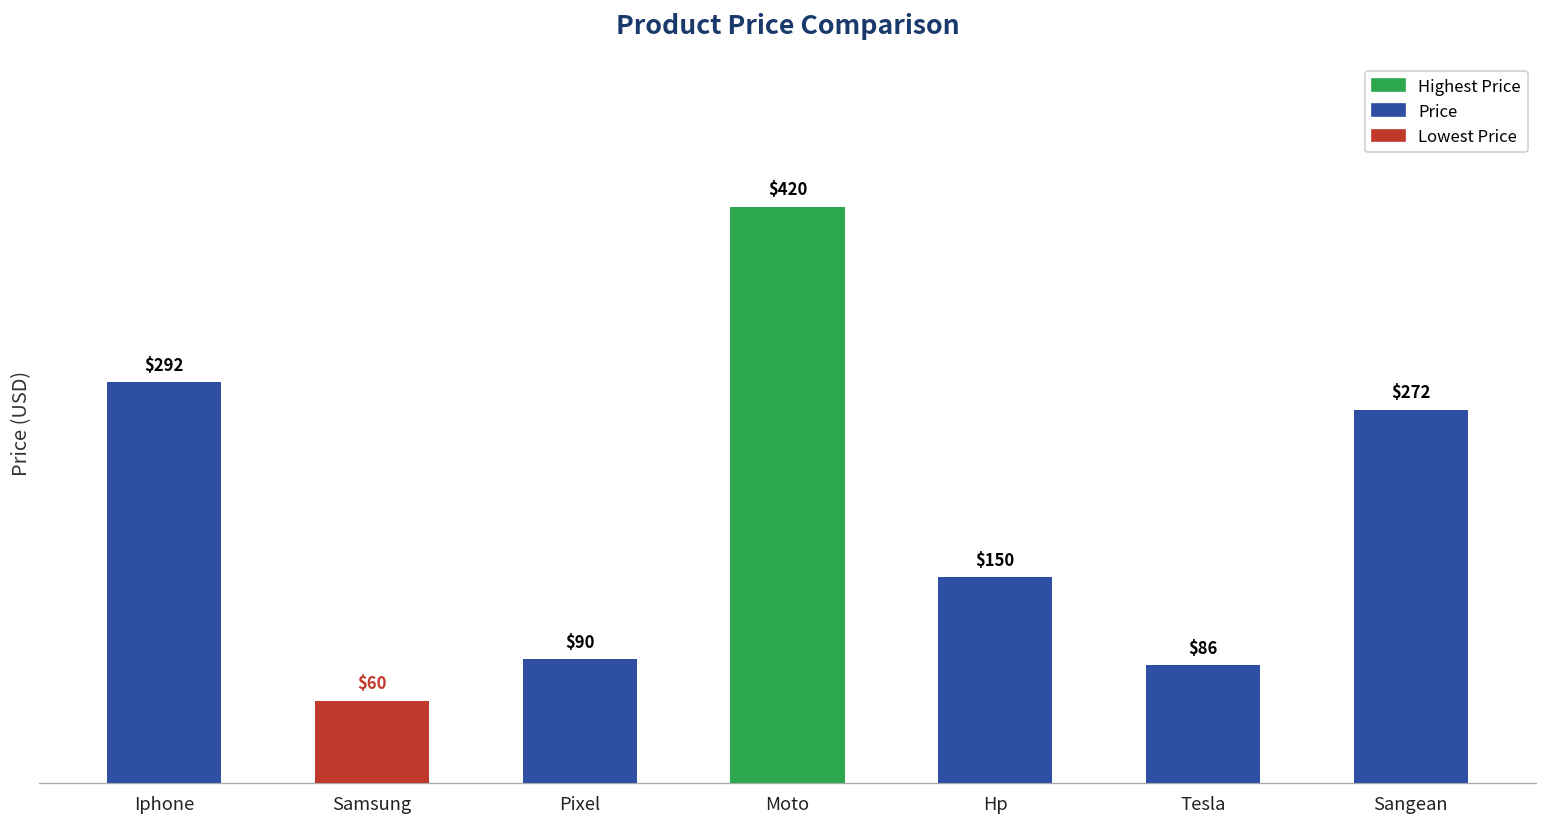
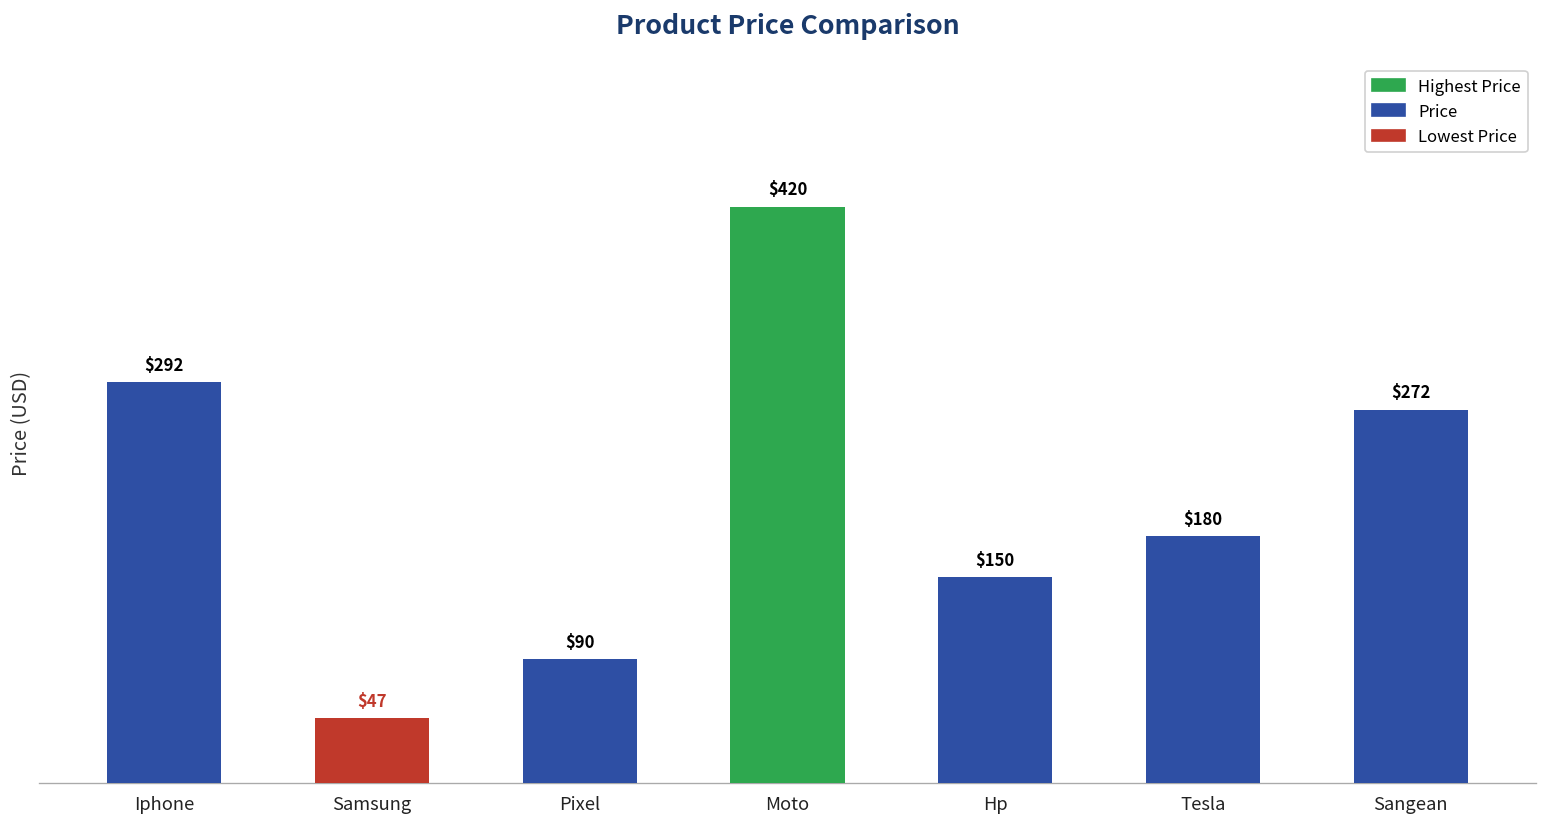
  {
    "Iphone": "$292",
-   "Samsung": "$60",
+   "Samsung": "$47",
    "Pixel": "$90",
    "Moto": "$420",
    "Hp": "$150",
-   "Tesla": "$86",
+   "Tesla": "$180",
    "Sangean": "$272"
  }
